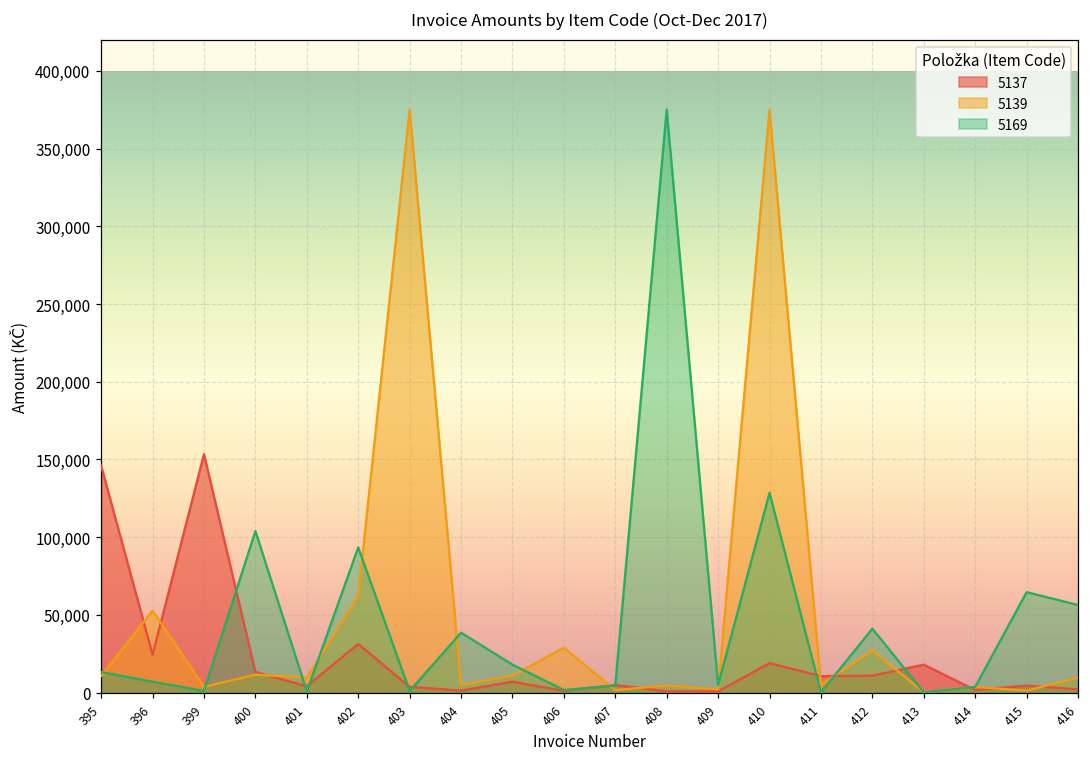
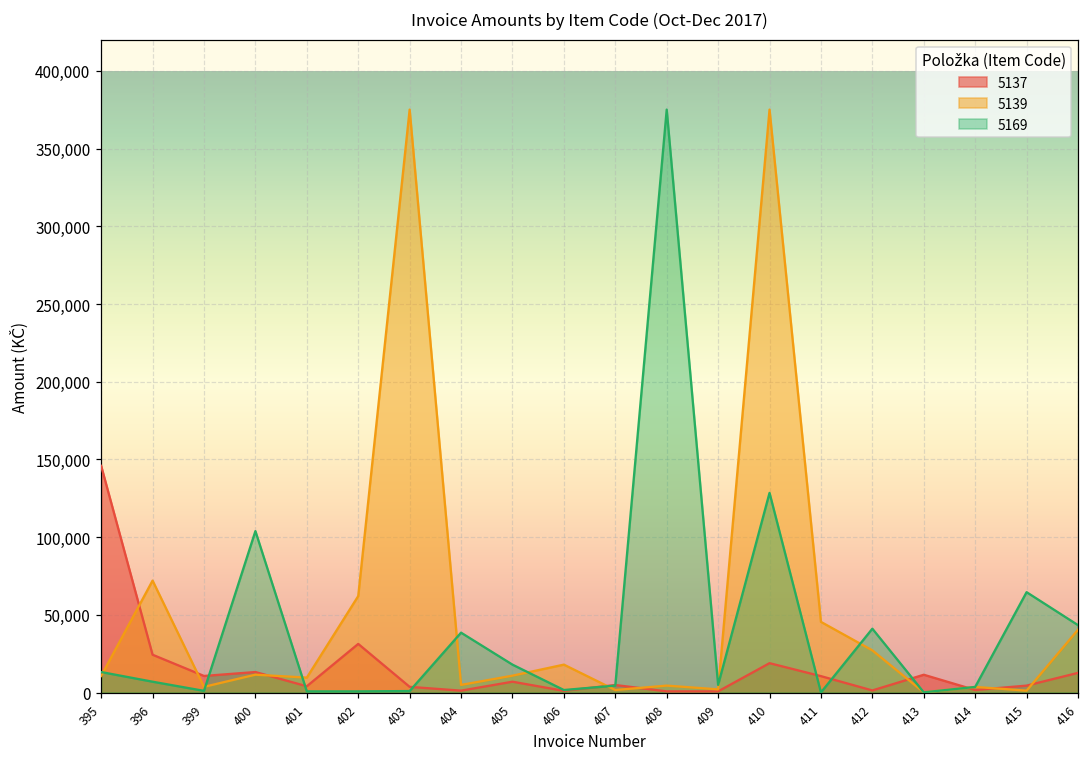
  {
    "5137": {
      "395": "146,000",
      "396": "24,000",
-     "399": "153,000",
+     "399": "11,000",
      "401": "4,000",
      "402": "31,000",
      "403": "4,000",
      "404": "1,000",
      "405": "7,000",
      "408": "1,000",
      "410": "19,000",
      "411": "11,000",
-     "412": "11,000",
-     "413": "18,000",
+     "412": "1,000",
+     "413": "11,000",
      "414": "2,000",
      "415": "4,000",
-     "416": "2,000"
+     "416": "13,000"
    },
    "5139": {
      "395": "11,000",
-     "396": "53,000",
+     "396": "72,000",
      "399": "4,000",
      "401": "10,000",
      "402": "62,000",
      "403": "375,000",
      "404": "5,000",
      "405": "11,000",
-     "406": "29,000",
+     "406": "18,000",
      "407": "2,000",
      "408": "4,000",
      "410": "375,000",
-     "411": "5,000",
+     "411": "45,000",
      "412": "27,000",
      "415": "1,000",
-     "416": "10,000"
+     "416": "40,000"
    },
    "5169": {
      "395": "13,000",
      "396": "7,000",
      "399": "1,000",
      "400": "104,000",
      "401": "1,000",
-     "402": "93,000",
+     "402": "1,000",
      "403": "1,000",
      "404": "39,000",
      "405": "18,000",
      "408": "375,000",
      "409": "5,000",
      "410": "128,000",
      "411": "0",
      "412": "41,000",
      "415": "65,000",
-     "416": "56,000"
+     "416": "43,000"
    }
  }
